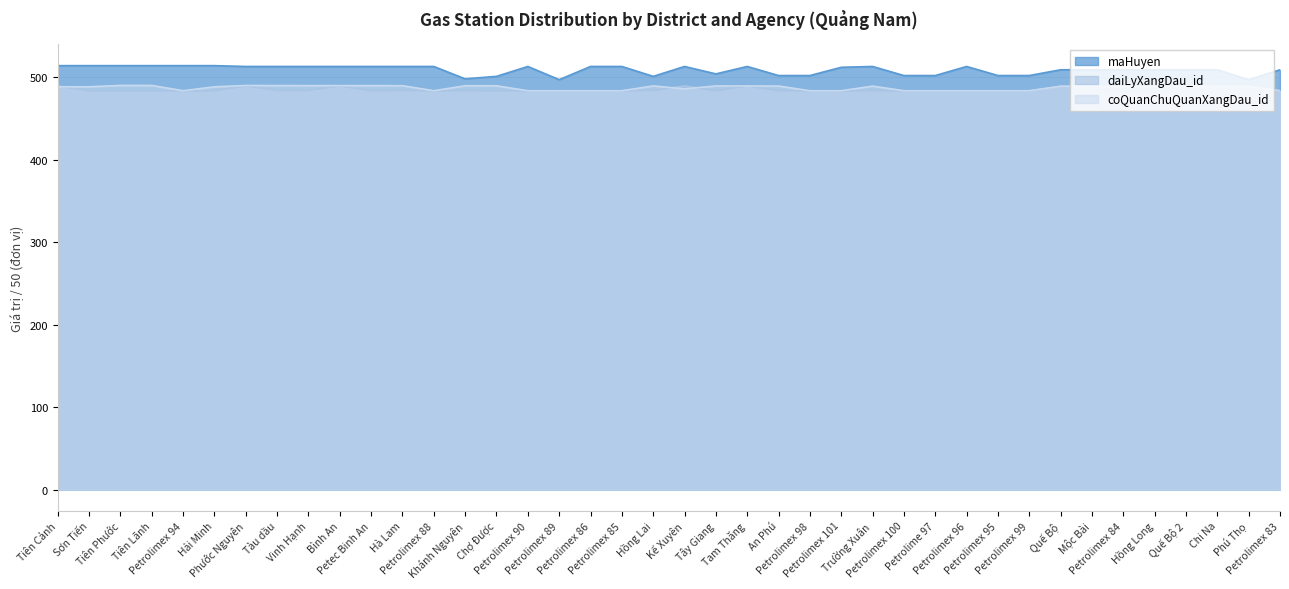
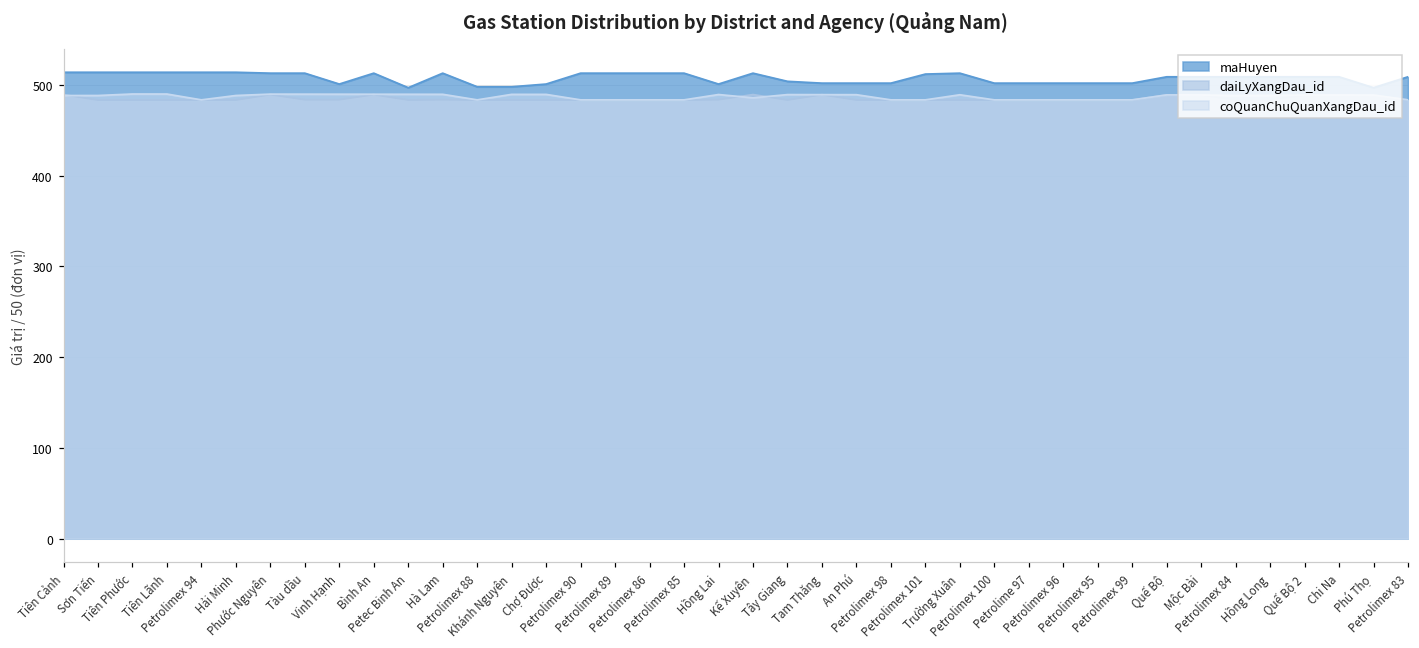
  {
    "maHuyen": {
      "Tiên Cảnh": 510,
      "Sơn Tiến": 510,
      "Tiên Phước": 510,
      "Tiên Lãnh": 510,
      "Petrolimex 94": 510,
      "Hải Minh": 510,
      "Phước Nguyên": 510,
      "Tàu dầu": 510,
-     "Vinh Hạnh": 510,
+     "Vinh Hạnh": 500,
      "Bình An": 510,
-     "Petec Binh An": 510,
+     "Petec Binh An": 500,
      "Hà Lam": 510,
-     "Petrolimex 88": 510,
+     "Petrolimex 88": 500,
      "Khánh Nguyên": 500,
      "Chợ Được": 500,
      "Petrolimex 90": 510,
-     "Petrolimex 89": 500,
+     "Petrolimex 89": 510,
      "Petrolimex 86": 510,
      "Petrolimex 85": 510,
      "Hồng Lai": 500,
      "Kế Xuyên": 510,
      "Tây Giang": 500,
-     "Tam Thăng": 510,
+     "Tam Thăng": 500,
      "An Phú": 500,
      "Petrolimex 98": 500,
      "Petrolimex 101": 510,
      "Trường Xuân": 510,
      "Petrolimex 100": 500,
      "Petrolime 97": 500,
-     "Petrolimex 96": 510,
+     "Petrolimex 96": 500,
      "Petrolimex 95": 500,
      "Petrolimex 99": 500,
      "Quế Bộ": 510,
      "Petrolimex 83": 510
    }
  }
